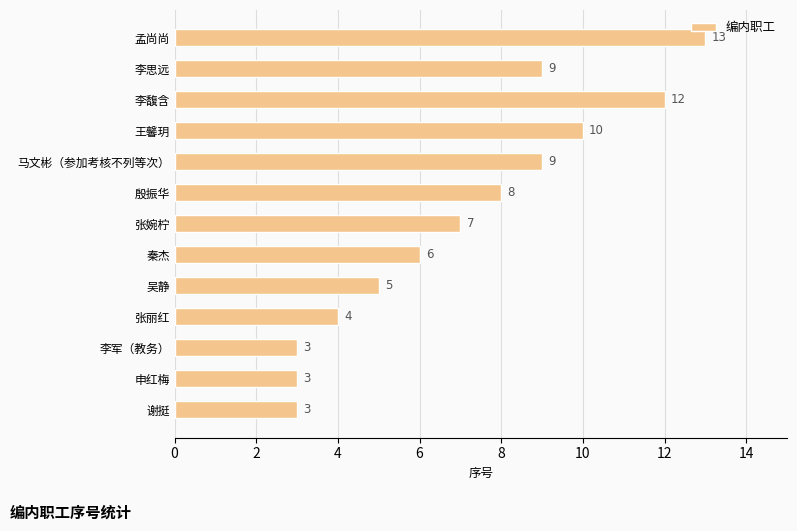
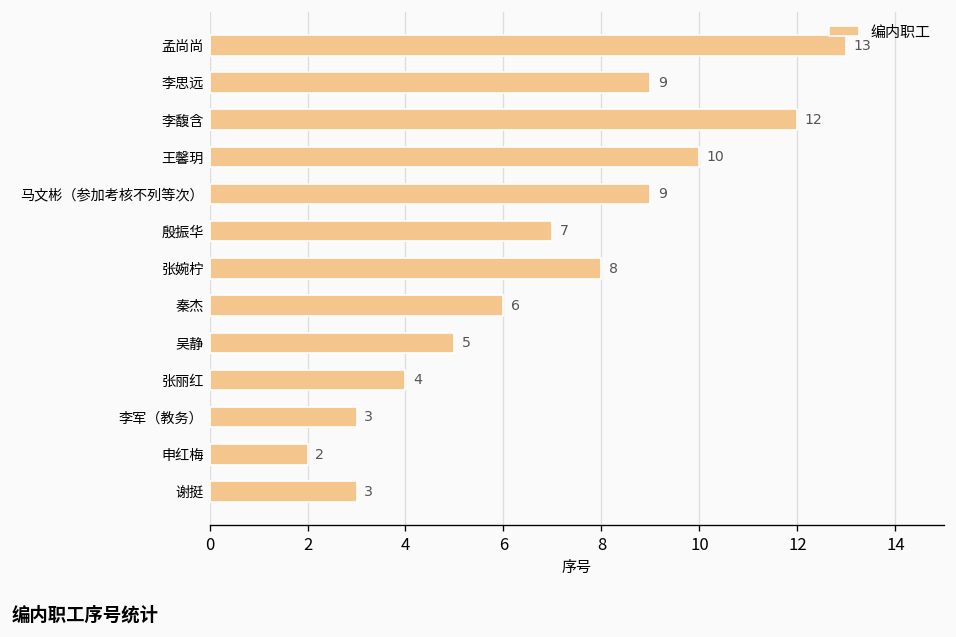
  {
    "孟尚尚": 13,
    "李思远": 9,
    "李馥含": 12,
    "王馨玥": 10,
    "马文彬（参加考核不列等次）": 9,
-   "殷振华": 8,
-   "张婉柠": 7,
+   "殷振华": 7,
+   "张婉柠": 8,
    "秦杰": 6,
    "吴静": 5,
    "张丽红": 4,
    "李军（教务）": 3,
-   "申红梅": 3,
+   "申红梅": 2,
    "谢挺": 3
  }
